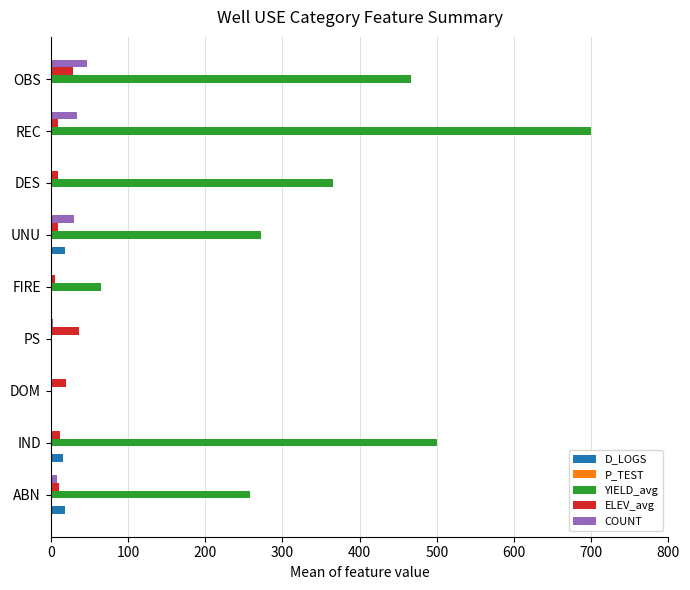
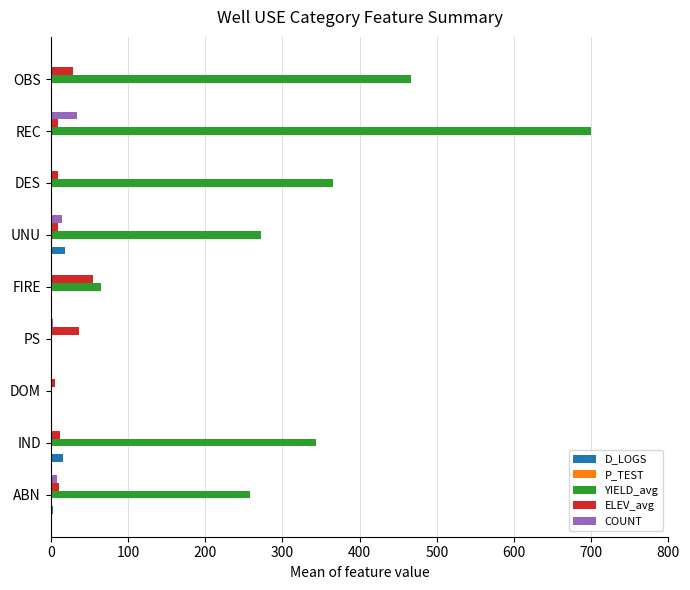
  {
    "D_LOGS": {
      "OBS": 0,
      "REC": 0,
      "UNU": 20,
      "FIRE": 0,
      "PS": 0,
      "DOM": 0,
      "IND": 20,
-     "ABN": 20
+     "ABN": 0
    },
    "P_TEST": {
      "OBS": 0,
      "REC": 0,
      "DES": 0,
      "FIRE": 0,
      "PS": 0,
      "DOM": 0,
      "IND": 0
    },
    "YIELD_avg": {
      "OBS": 470,
      "REC": 700,
      "DES": 370,
      "UNU": 270,
      "FIRE": 70,
      "PS": 0,
      "DOM": 0,
-     "IND": 500,
+     "IND": 340,
      "ABN": 260
    },
    "ELEV_avg": {
      "OBS": 30,
      "REC": 10,
      "DES": 10,
      "UNU": 10,
-     "FIRE": 10,
+     "FIRE": 60,
      "PS": 40,
-     "DOM": 20,
+     "DOM": 10,
      "IND": 10,
      "ABN": 10
    },
    "COUNT": {
-     "OBS": 50,
+     "OBS": 0,
      "REC": 30,
-     "UNU": 30,
+     "UNU": 20,
      "ABN": 10
    }
  }
